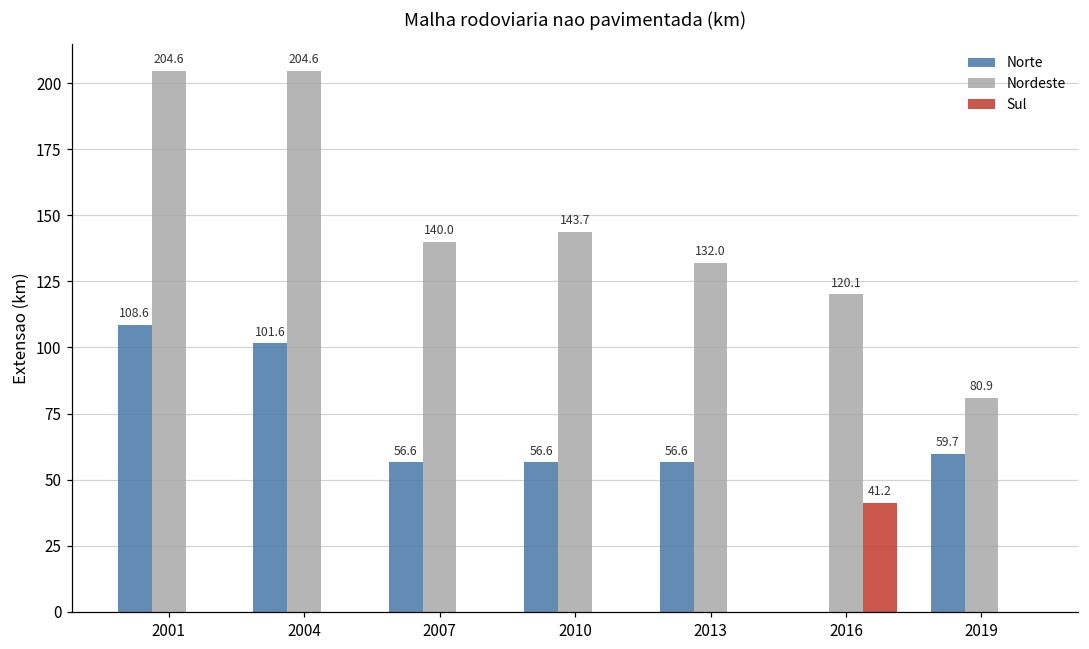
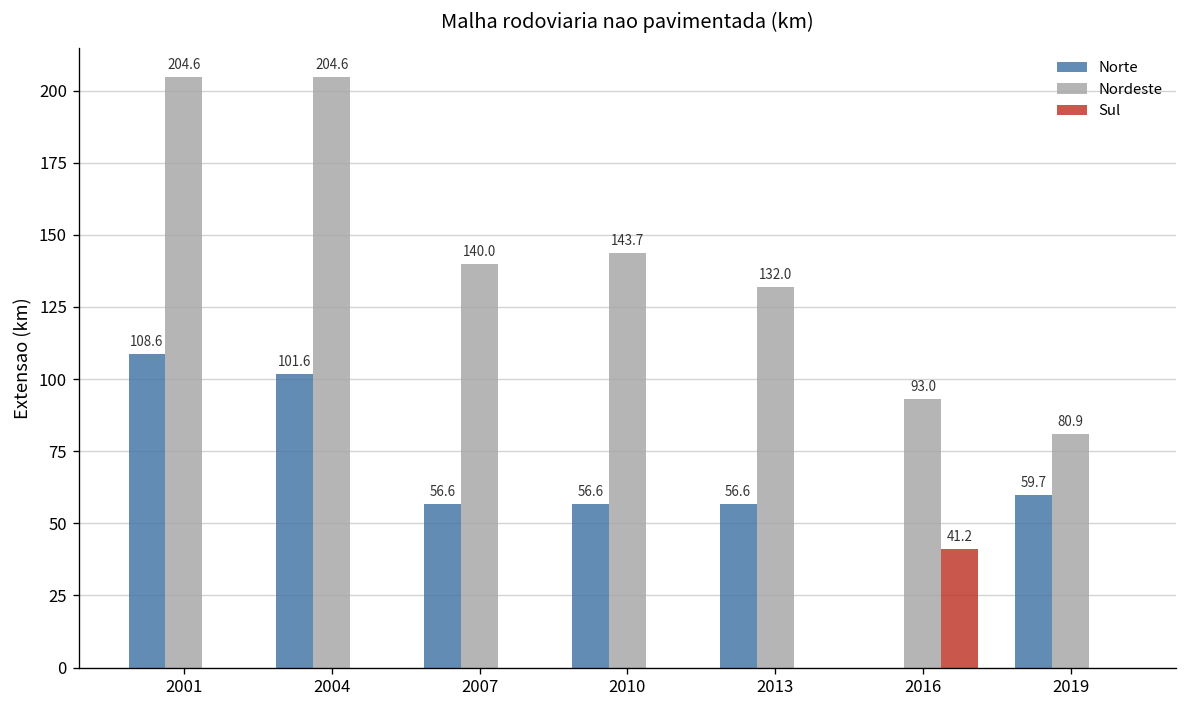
  {
    "Norte": {
      "2001": 108.6,
      "2004": 101.6,
      "2007": 56.6,
      "2010": 56.6,
      "2013": 56.6,
      "2019": 59.7
    },
    "Nordeste": {
      "2001": 204.6,
      "2004": 204.6,
      "2007": 140.0,
      "2010": 143.7,
      "2013": 132.0,
-     "2016": 120.1,
+     "2016": 93.0,
      "2019": 80.9
    },
    "Sul": {
      "2016": 41.2
    }
  }
